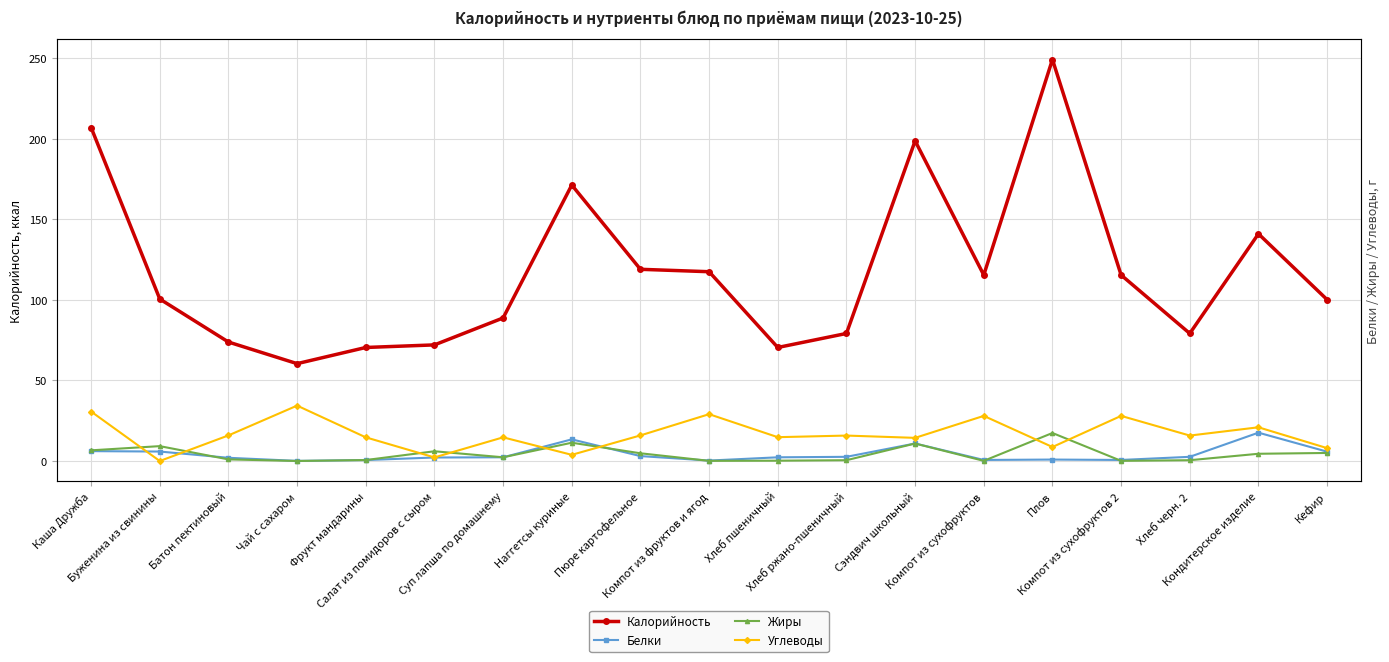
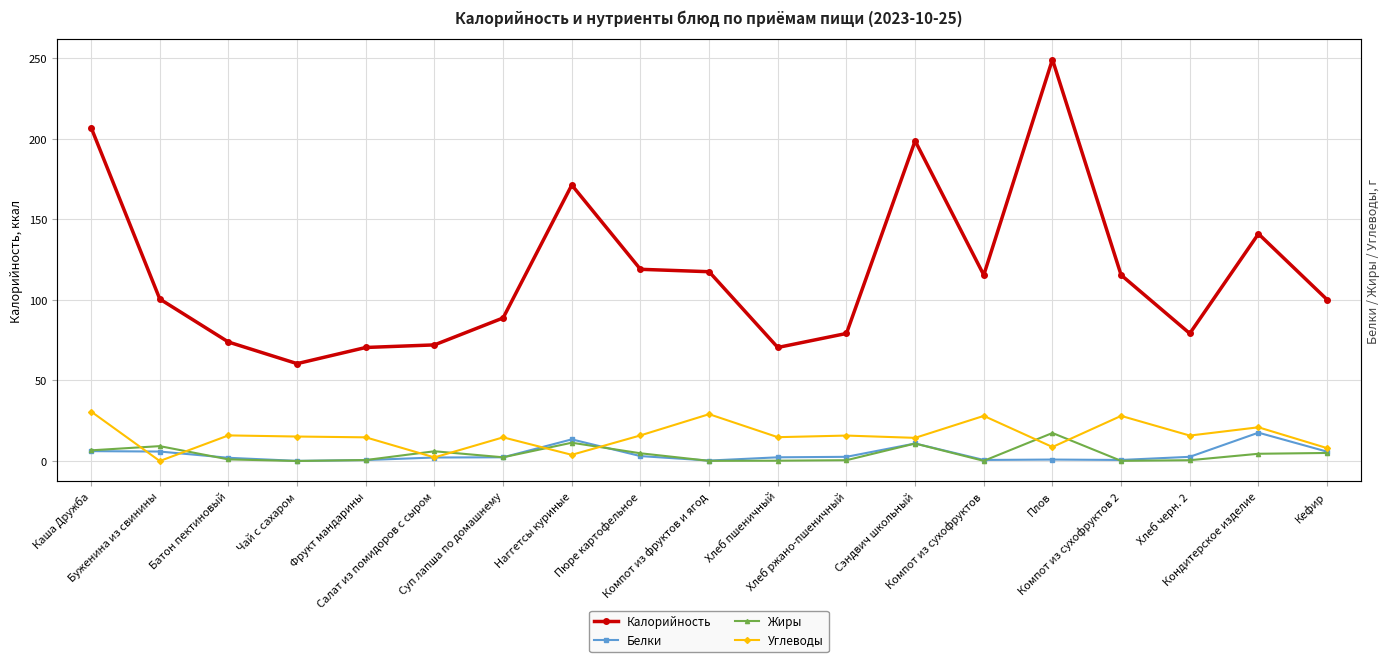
  {
    "Калорийность": {
      "Каша Дружба": 207,
      "Буженина из свинины": 101,
      "Батон пектиновый": 74,
      "Чай с сахаром": 60,
      "Фрукт мандарины": 71,
      "Салат из помидоров с сыром": 72,
      "Суп лапша по домашнему": 89,
      "Наггетсы куриные": 171,
      "Пюре картофельное": 119,
      "Компот из фруктов и ягод": 118,
      "Хлеб пшеничный": 71,
      "Хлеб ржано-пшеничный": 79,
      "Сэндвич школьный": 199,
      "Компот из сухофруктов": 115,
      "Плов": 249,
      "Компот из сухофруктов 2": 115,
      "Хлеб черн. 2": 79,
      "Кондитерское изделие": 141,
      "Кефир": 100
    },
    "Белки": {
      "Буженина из свинины": 6,
      "Наггетсы куриные": 13,
      "Пюре картофельное": 3,
      "Хлеб пшеничный": 2,
      "Хлеб ржано-пшеничный": 3,
      "Плов": 1,
      "Хлеб черн. 2": 3,
      "Кондитерское изделие": 18
    },
    "Жиры": {
      "Буженина из свинины": 9,
      "Салат из помидоров с сыром": 6,
      "Наггетсы куриные": 11,
      "Пюре картофельное": 5,
      "Хлеб пшеничный": 0,
      "Хлеб ржано-пшеничный": 1,
      "Плов": 17,
      "Хлеб черн. 2": 1,
      "Кондитерское изделие": 5
    },
    "Углеводы": {
      "Каша Дружба": 31,
      "Буженина из свинины": 0,
      "Батон пектиновый": 16,
-     "Чай с сахаром": 34,
+     "Чай с сахаром": 15,
      "Фрукт мандарины": 15,
      "Суп лапша по домашнему": 15,
      "Наггетсы куриные": 4,
      "Пюре картофельное": 16,
      "Компот из фруктов и ягод": 29,
      "Хлеб пшеничный": 15,
      "Хлеб ржано-пшеничный": 16,
      "Сэндвич школьный": 14,
      "Компот из сухофруктов": 28,
      "Плов": 9,
      "Компот из сухофруктов 2": 28,
      "Хлеб черн. 2": 16,
      "Кондитерское изделие": 21,
      "Кефир": 8
    }
  }
